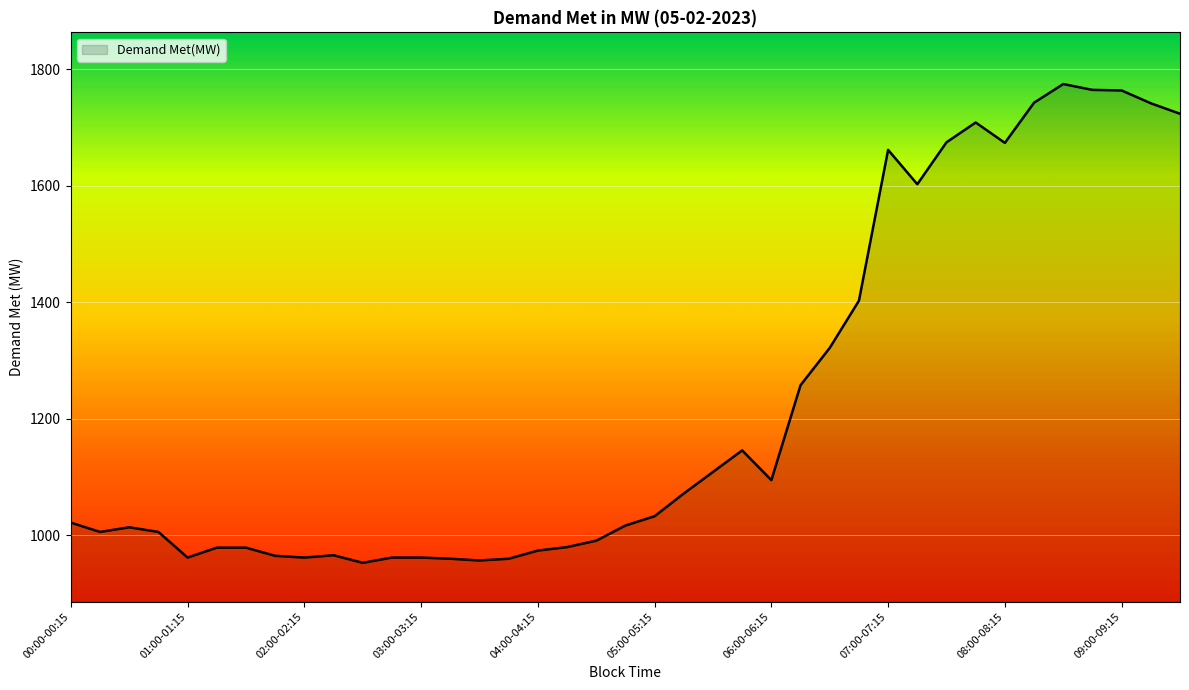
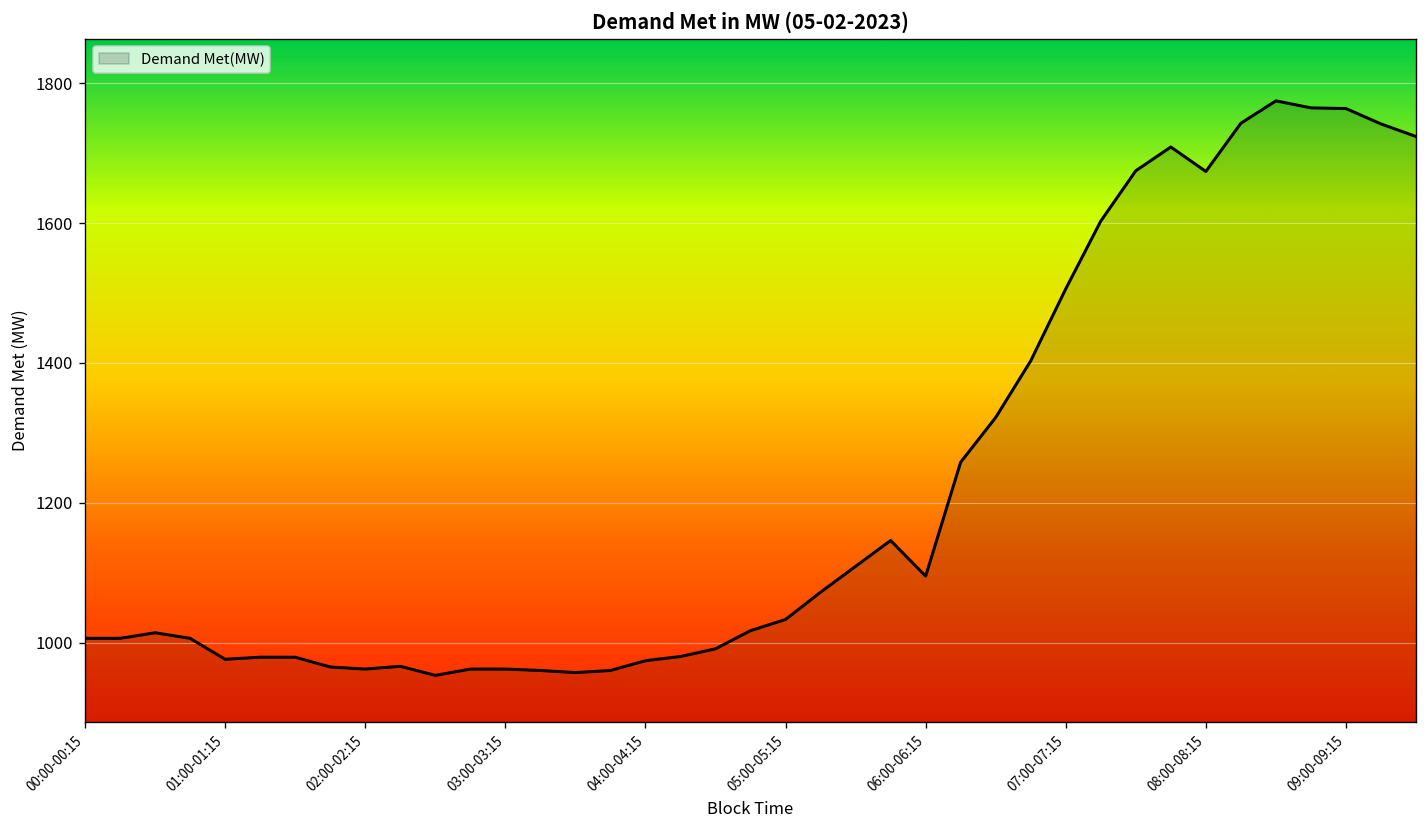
  {
-   "00:00-00:15": 1020,
-   "01:00-01:15": 960,
+   "00:00-00:15": 1010,
+   "01:00-01:15": 980,
    "02:00-02:15": 960,
    "03:00-03:15": 960,
    "04:00-04:15": 970,
    "05:00-05:15": 1030,
    "06:00-06:15": 1100,
-   "07:00-07:15": 1660,
+   "07:00-07:15": 1510,
    "08:00-08:15": 1670,
    "09:00-09:15": 1760
  }
